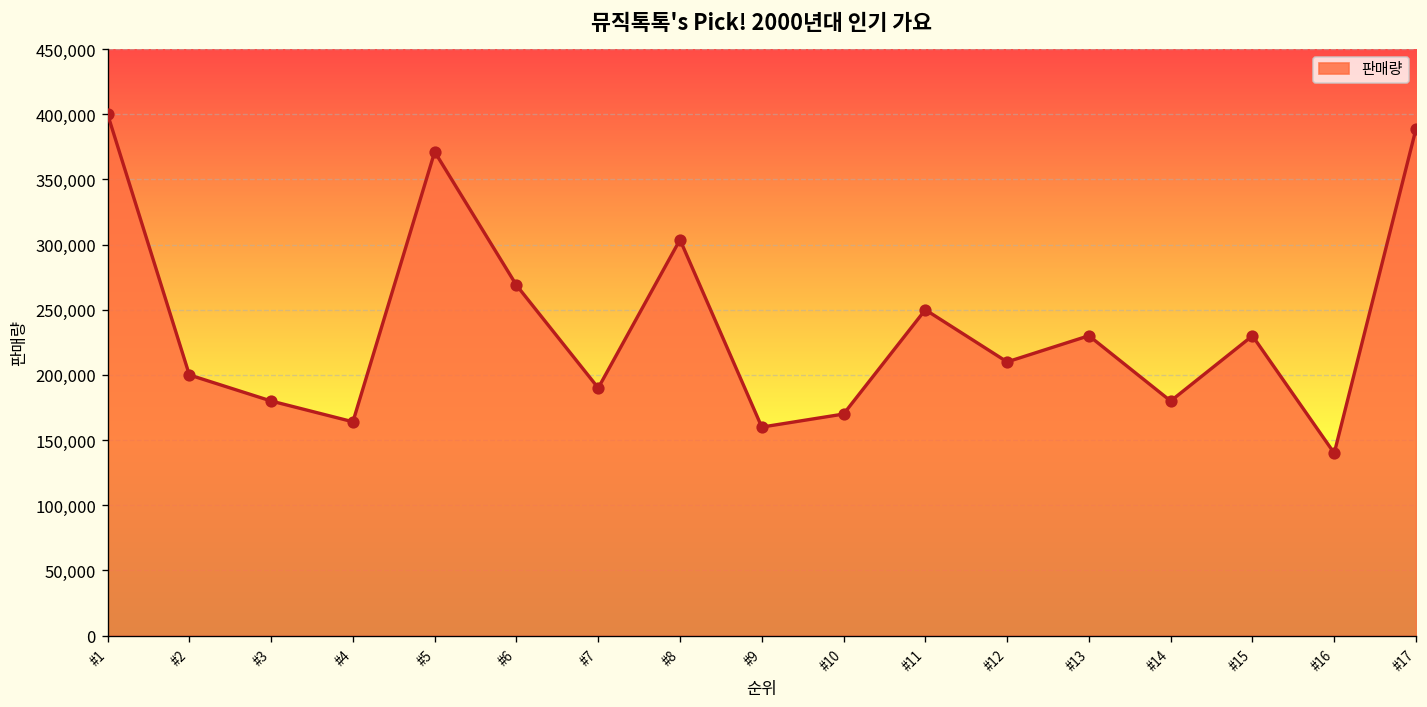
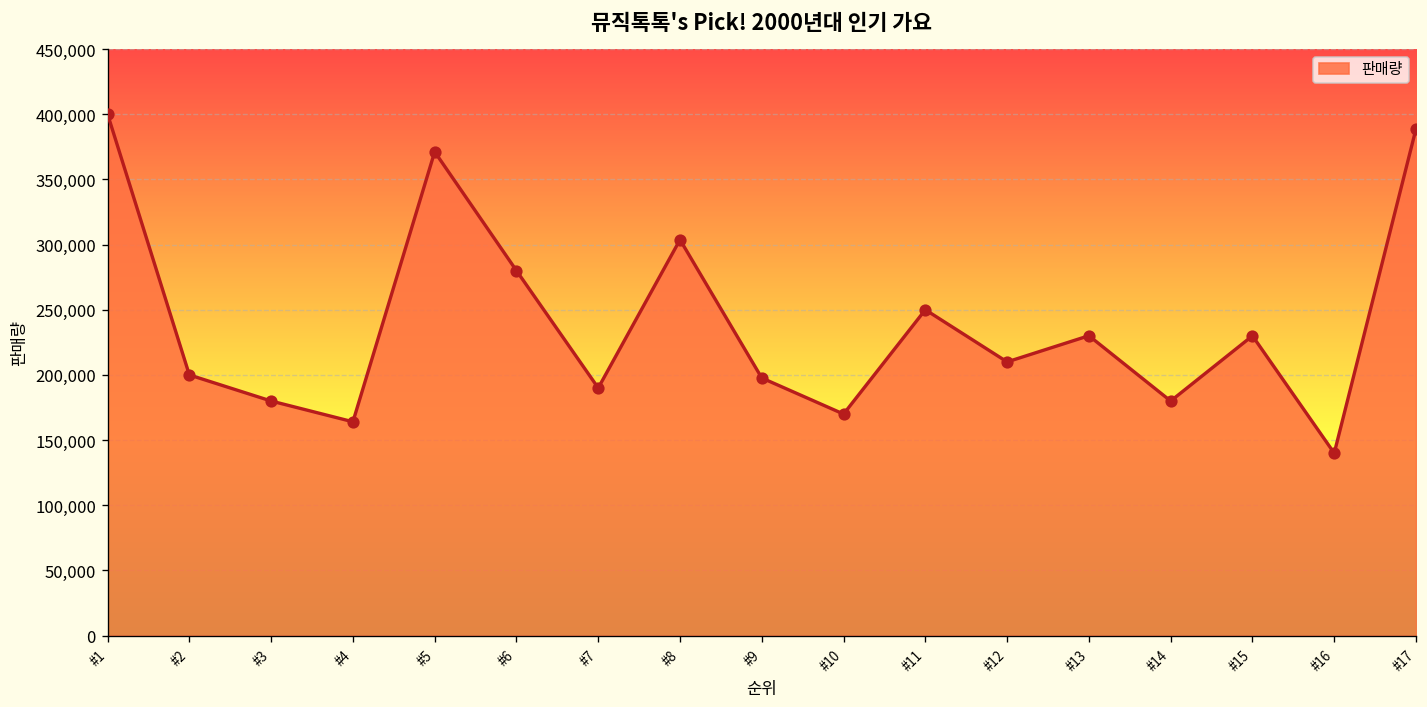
  {
    "#1": "400,000",
    "#2": "200,000",
    "#3": "180,000",
    "#4": "164,000",
    "#5": "371,000",
-   "#6": "269,000",
+   "#6": "280,000",
    "#7": "190,000",
    "#8": "304,000",
-   "#9": "160,000",
+   "#9": "198,000",
    "#10": "170,000",
    "#11": "250,000",
    "#12": "210,000",
    "#13": "230,000",
    "#14": "180,000",
    "#15": "230,000",
    "#16": "140,000",
    "#17": "389,000"
  }
